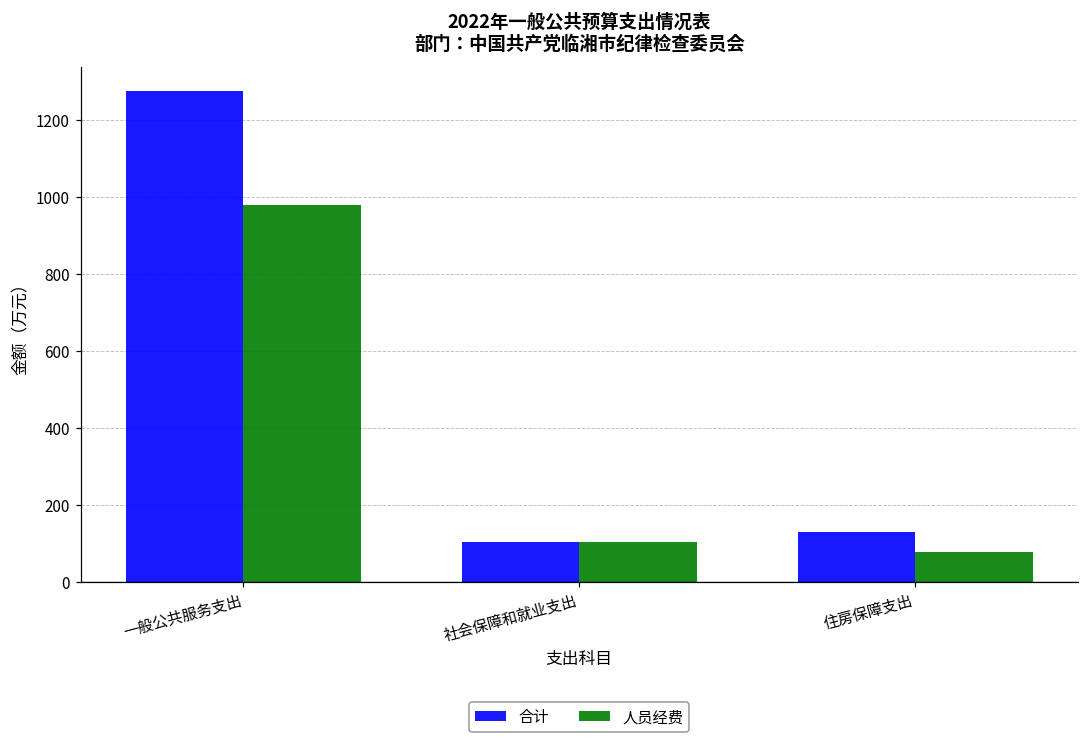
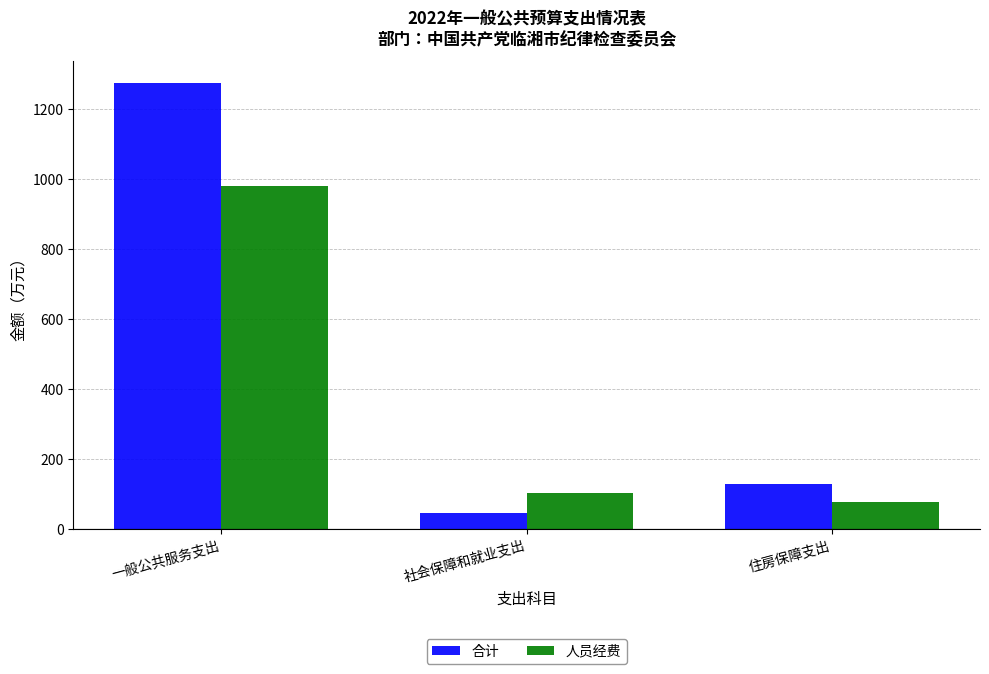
  {
    "合计": {
      "一般公共服务支出": 1270,
-     "社会保障和就业支出": 100,
+     "社会保障和就业支出": 50,
      "住房保障支出": 130
    },
    "人员经费": {
      "一般公共服务支出": 980,
      "社会保障和就业支出": 100,
      "住房保障支出": 80
    }
  }
